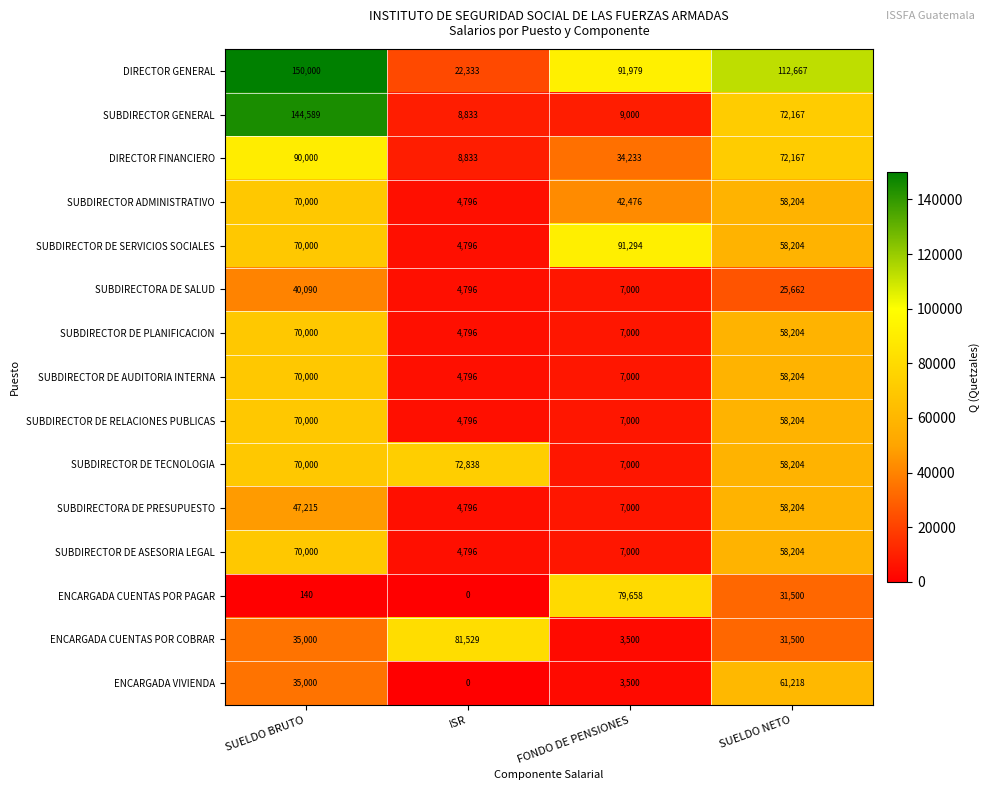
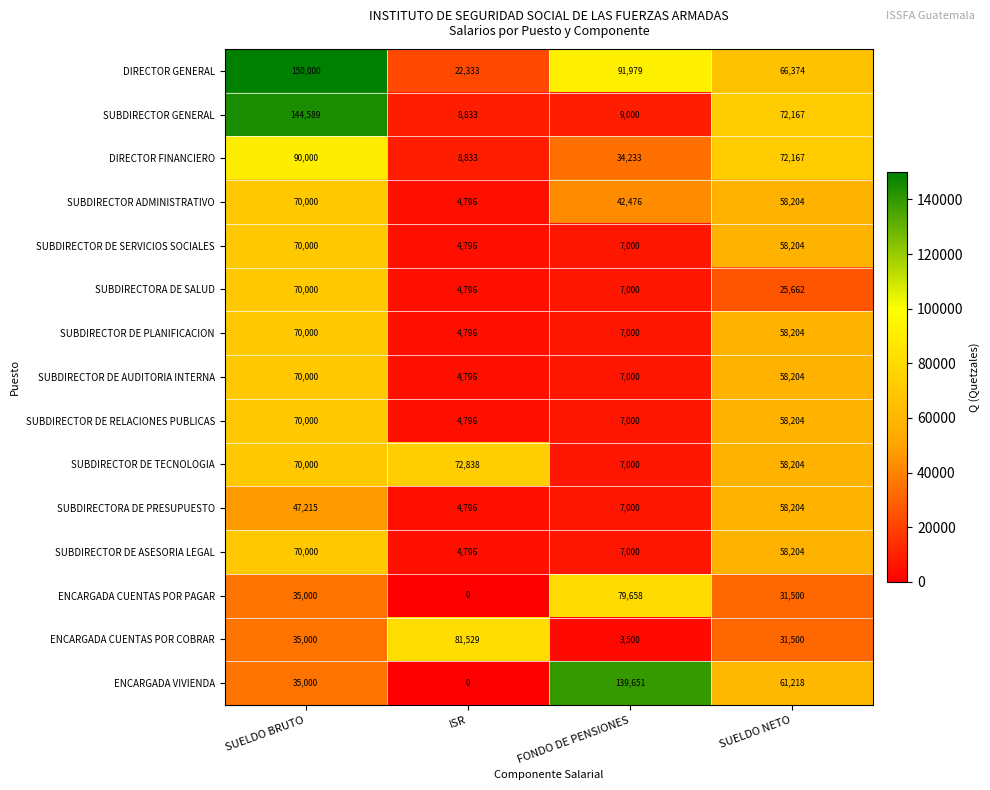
  {
    "DIRECTOR GENERAL": {
      "SUELDO BRUTO": "150,000",
      "ISR": "22,333",
      "FONDO DE PENSIONES": "91,979",
-     "SUELDO NETO": "112,667"
+     "SUELDO NETO": "66,374"
    },
    "SUBDIRECTOR GENERAL": {
      "SUELDO BRUTO": "144,589",
      "ISR": "8,833",
      "FONDO DE PENSIONES": "9,000",
      "SUELDO NETO": "72,167"
    },
    "DIRECTOR FINANCIERO": {
      "SUELDO BRUTO": "90,000",
      "ISR": "8,833",
      "FONDO DE PENSIONES": "34,233",
      "SUELDO NETO": "72,167"
    },
    "SUBDIRECTOR ADMINISTRATIVO": {
      "SUELDO BRUTO": "70,000",
      "ISR": "4,796",
      "FONDO DE PENSIONES": "42,476",
      "SUELDO NETO": "58,204"
    },
    "SUBDIRECTOR DE SERVICIOS SOCIALES": {
      "SUELDO BRUTO": "70,000",
      "ISR": "4,796",
-     "FONDO DE PENSIONES": "91,294",
+     "FONDO DE PENSIONES": "7,000",
      "SUELDO NETO": "58,204"
    },
    "SUBDIRECTORA DE SALUD": {
-     "SUELDO BRUTO": "40,090",
+     "SUELDO BRUTO": "70,000",
      "ISR": "4,796",
      "FONDO DE PENSIONES": "7,000",
      "SUELDO NETO": "25,662"
    },
    "SUBDIRECTOR DE PLANIFICACION": {
      "SUELDO BRUTO": "70,000",
      "ISR": "4,796",
      "FONDO DE PENSIONES": "7,000",
      "SUELDO NETO": "58,204"
    },
    "SUBDIRECTOR DE AUDITORIA INTERNA": {
      "SUELDO BRUTO": "70,000",
      "ISR": "4,796",
      "FONDO DE PENSIONES": "7,000",
      "SUELDO NETO": "58,204"
    },
    "SUBDIRECTOR DE RELACIONES PUBLICAS": {
      "SUELDO BRUTO": "70,000",
      "ISR": "4,796",
      "FONDO DE PENSIONES": "7,000",
      "SUELDO NETO": "58,204"
    },
    "SUBDIRECTOR DE TECNOLOGIA": {
      "SUELDO BRUTO": "70,000",
      "ISR": "72,838",
      "FONDO DE PENSIONES": "7,000",
      "SUELDO NETO": "58,204"
    },
    "SUBDIRECTORA DE PRESUPUESTO": {
      "SUELDO BRUTO": "47,215",
      "ISR": "4,796",
      "FONDO DE PENSIONES": "7,000",
      "SUELDO NETO": "58,204"
    },
    "SUBDIRECTOR DE ASESORIA LEGAL": {
      "SUELDO BRUTO": "70,000",
      "ISR": "4,796",
      "FONDO DE PENSIONES": "7,000",
      "SUELDO NETO": "58,204"
    },
    "ENCARGADA CUENTAS POR PAGAR": {
-     "SUELDO BRUTO": "140",
+     "SUELDO BRUTO": "35,000",
      "ISR": "0",
      "FONDO DE PENSIONES": "79,658",
      "SUELDO NETO": "31,500"
    },
    "ENCARGADA CUENTAS POR COBRAR": {
      "SUELDO BRUTO": "35,000",
      "ISR": "81,529",
      "FONDO DE PENSIONES": "3,500",
      "SUELDO NETO": "31,500"
    },
    "ENCARGADA VIVIENDA": {
      "SUELDO BRUTO": "35,000",
      "ISR": "0",
-     "FONDO DE PENSIONES": "3,500",
+     "FONDO DE PENSIONES": "139,651",
      "SUELDO NETO": "61,218"
    }
  }
